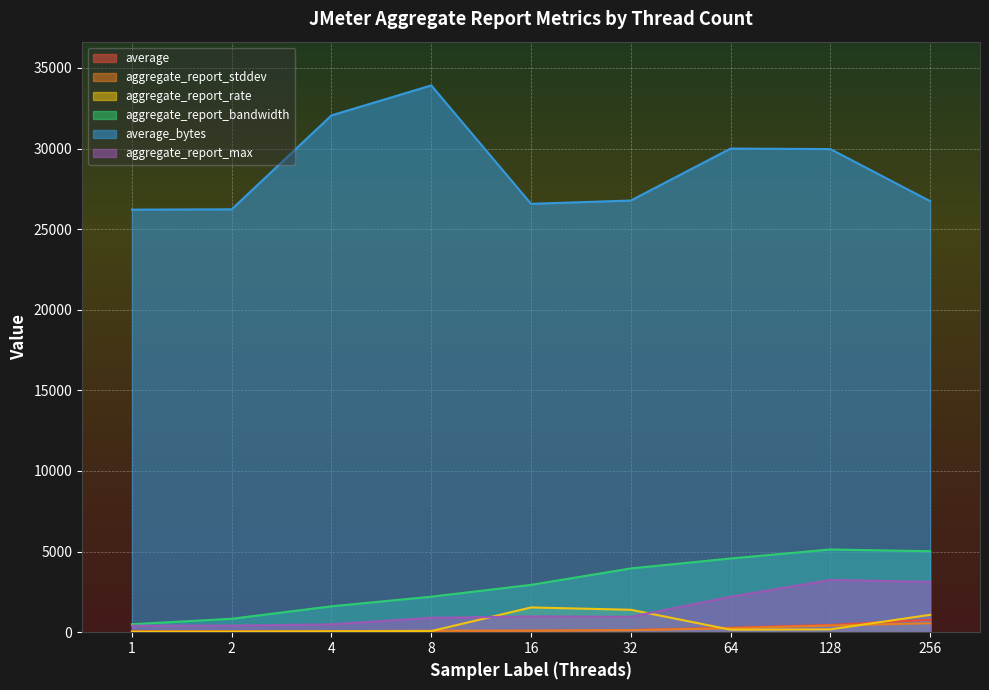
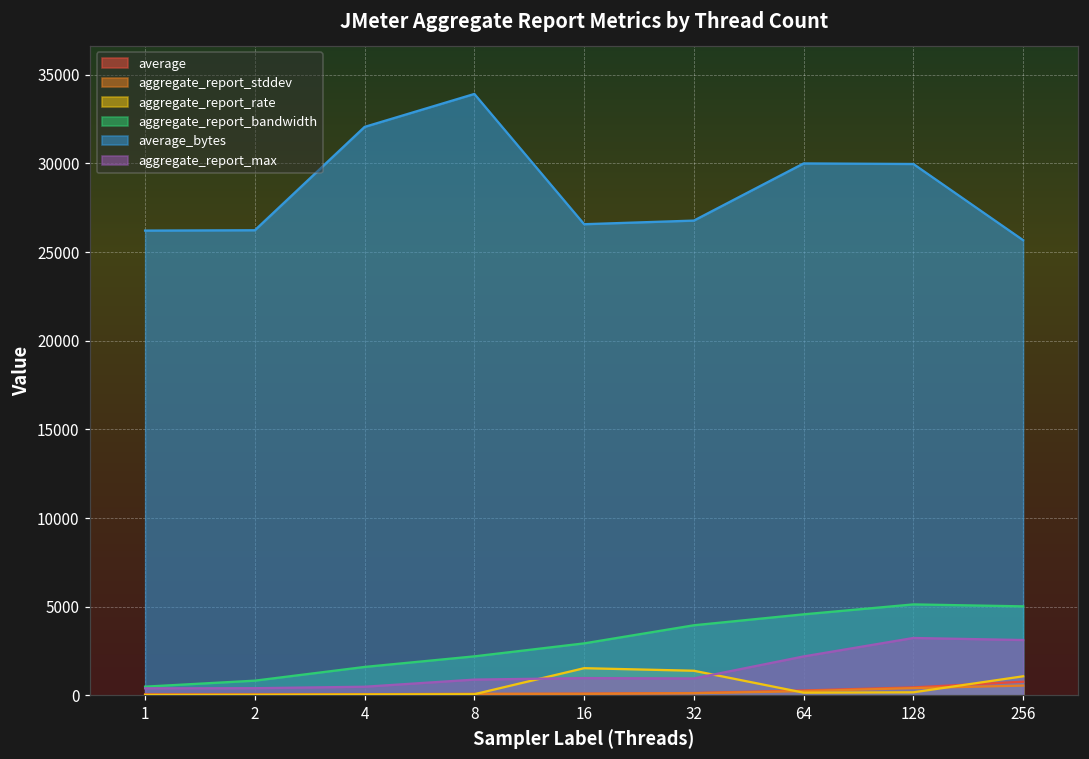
  {
    "aggregate_report_rate": {
      "16": 1500,
      "32": 1400,
      "128": 200,
      "256": 1100
    },
    "aggregate_report_bandwidth": {
      "2": 800,
      "4": 1600,
      "8": 2200,
      "16": 2900,
      "32": 4000,
      "64": 4600,
      "128": 5100,
      "256": 5000
    },
    "average_bytes": {
      "1": 26200,
      "2": 26200,
      "4": 32100,
      "8": 33900,
      "16": 26600,
      "32": 26800,
      "64": 30000,
      "128": 30000,
-     "256": 26700
+     "256": 25700
    },
    "aggregate_report_max": {
      "2": 400,
      "4": 500,
      "8": 900,
      "16": 1000,
      "32": 1000,
      "64": 2200,
      "128": 3200,
      "256": 3100
    }
  }
